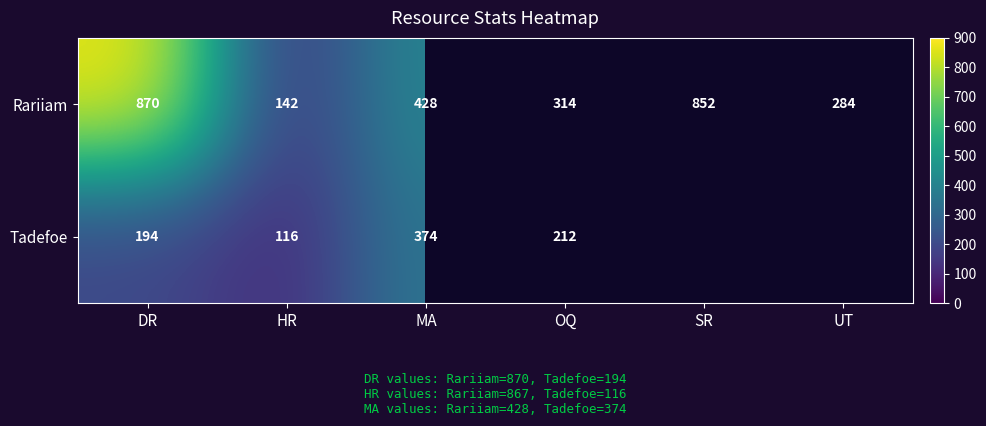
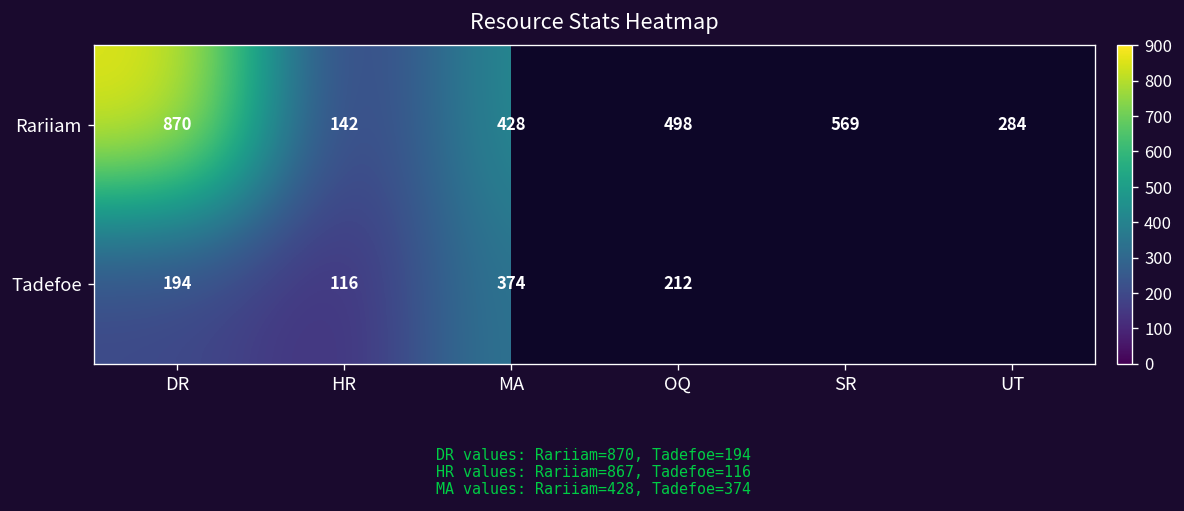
  {
    "Rariiam": {
      "DR": 870,
      "HR": 142,
      "MA": 428,
-     "OQ": 314,
-     "SR": 852,
+     "OQ": 498,
+     "SR": 569,
      "UT": 284
    },
    "Tadefoe": {
      "DR": 194,
      "HR": 116,
      "MA": 374,
      "OQ": 212
    }
  }
